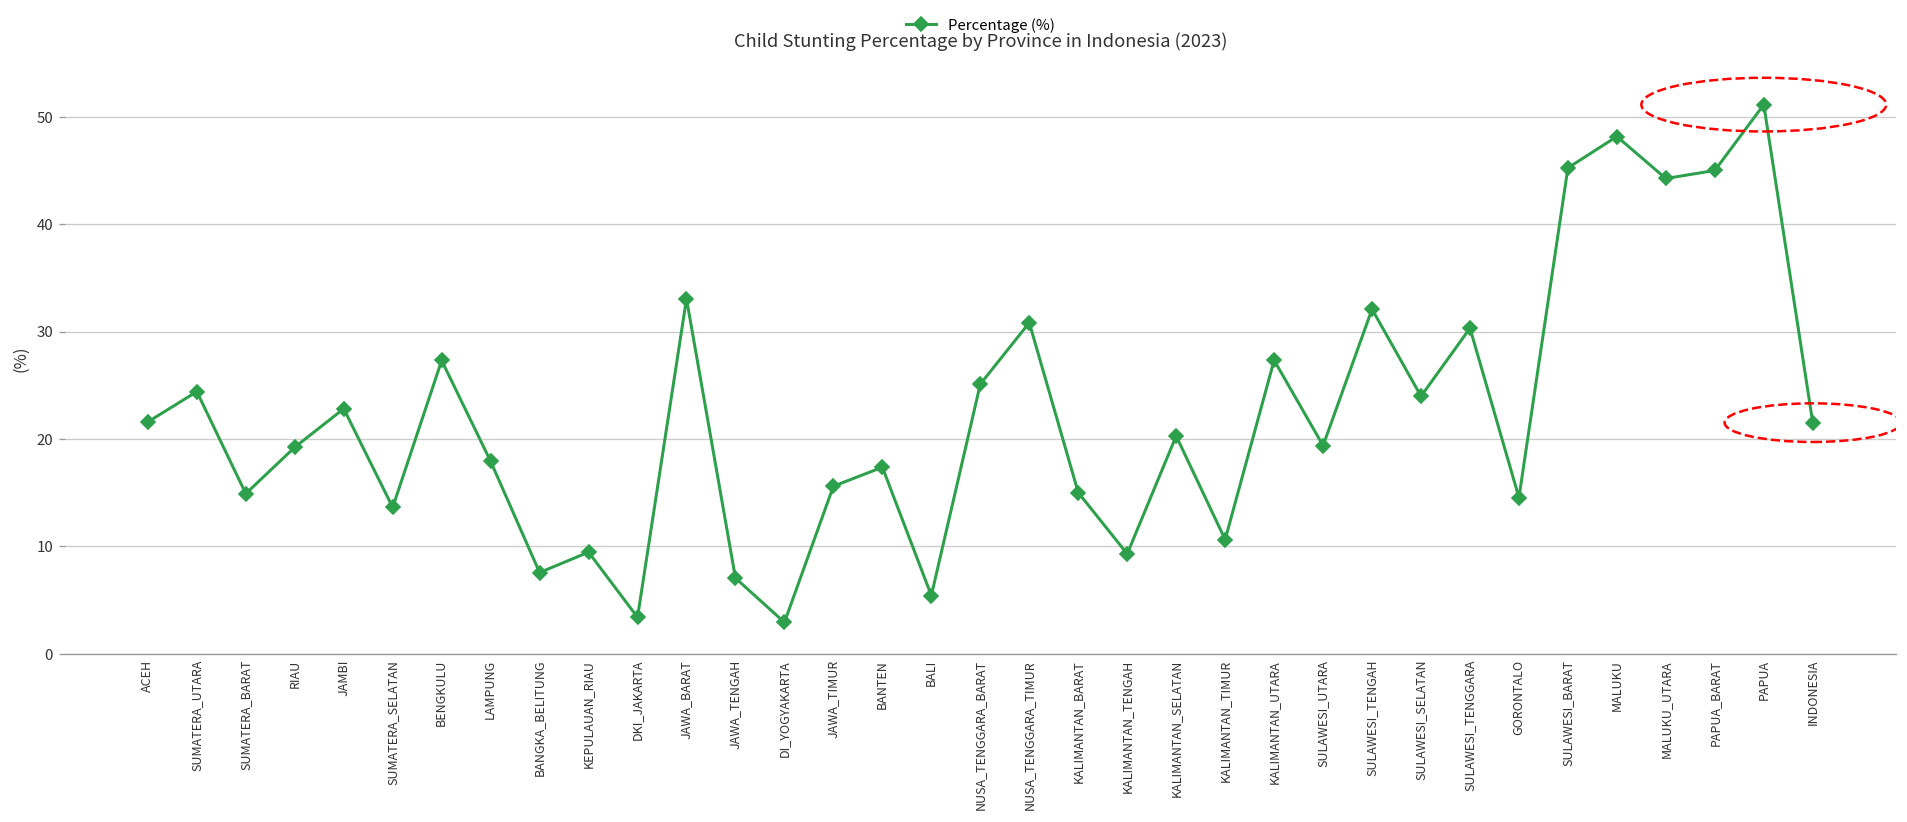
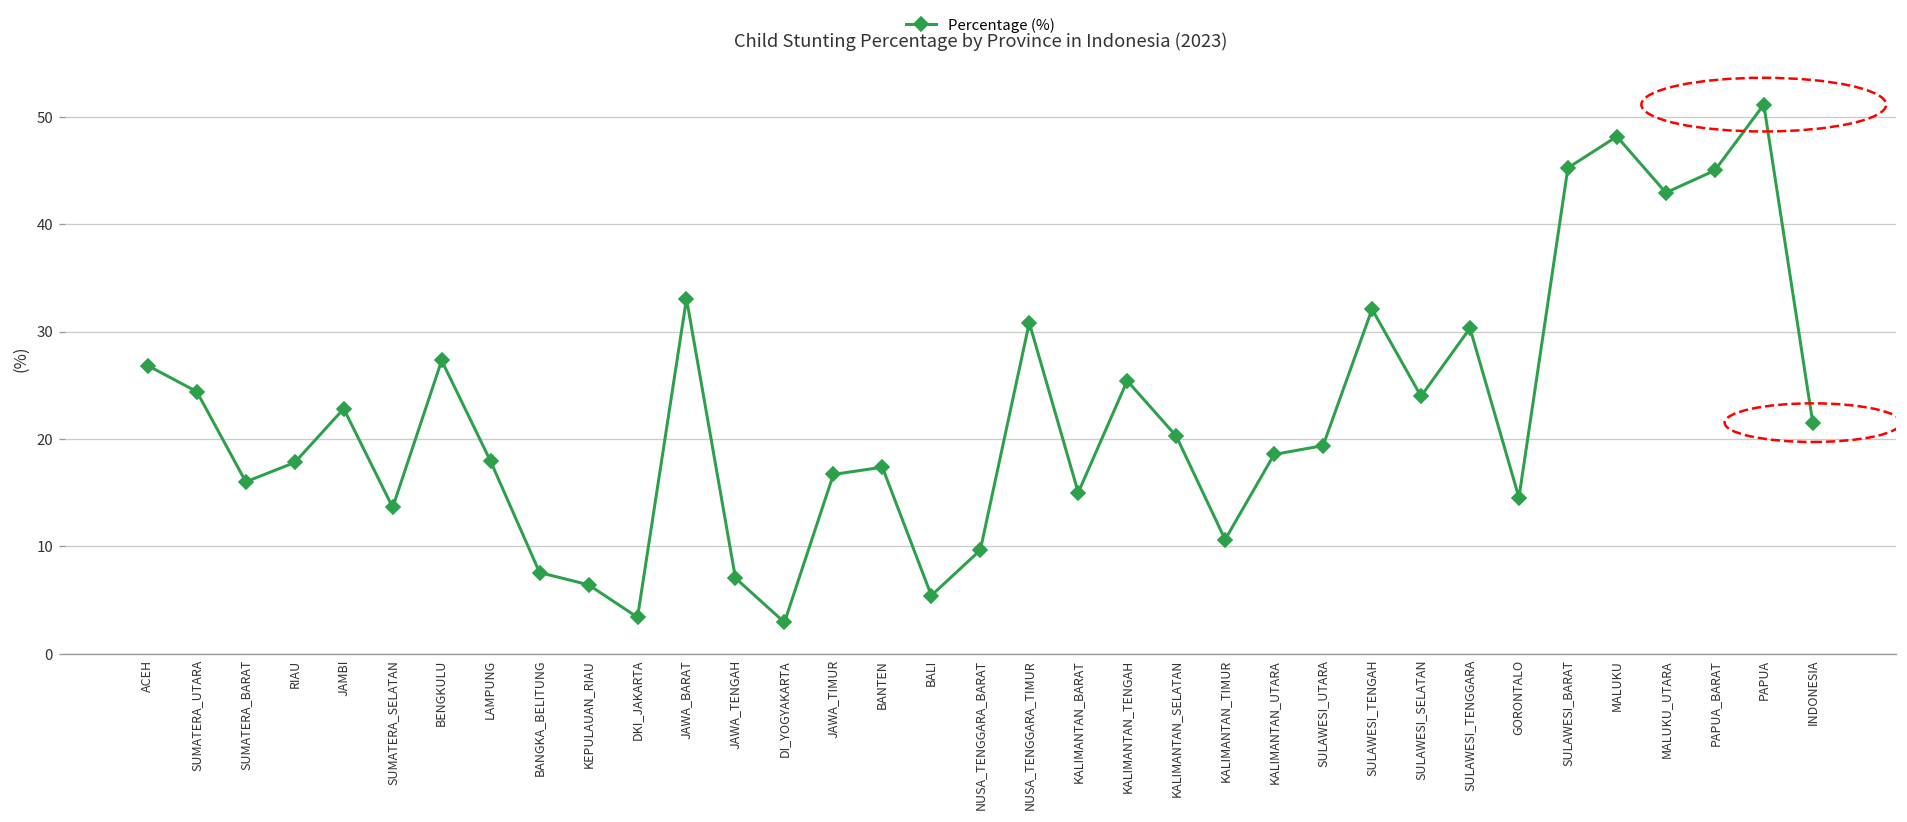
  {
-   "ACEH": 22,
+   "ACEH": 27,
    "SUMATERA_UTARA": 24,
-   "SUMATERA_BARAT": 15,
-   "RIAU": 19,
+   "SUMATERA_BARAT": 16,
+   "RIAU": 18,
    "JAMBI": 23,
    "SUMATERA_SELATAN": 14,
    "BENGKULU": 27,
    "LAMPUNG": 18,
    "BANGKA_BELITUNG": 8,
-   "KEPULAUAN_RIAU": 9,
+   "KEPULAUAN_RIAU": 6,
    "DKI_JAKARTA": 3,
    "JAWA_BARAT": 33,
    "JAWA_TENGAH": 7,
    "DI_YOGYAKARTA": 3,
-   "JAWA_TIMUR": 16,
+   "JAWA_TIMUR": 17,
    "BANTEN": 17,
    "BALI": 5,
-   "NUSA_TENGGARA_BARAT": 25,
+   "NUSA_TENGGARA_BARAT": 10,
    "NUSA_TENGGARA_TIMUR": 31,
    "KALIMANTAN_BARAT": 15,
-   "KALIMANTAN_TENGAH": 9,
+   "KALIMANTAN_TENGAH": 25,
    "KALIMANTAN_SELATAN": 20,
    "KALIMANTAN_TIMUR": 11,
-   "KALIMANTAN_UTARA": 27,
+   "KALIMANTAN_UTARA": 19,
    "SULAWESI_UTARA": 19,
    "SULAWESI_TENGAH": 32,
    "SULAWESI_SELATAN": 24,
    "SULAWESI_TENGGARA": 30,
    "GORONTALO": 15,
    "SULAWESI_BARAT": 45,
    "MALUKU": 48,
-   "MALUKU_UTARA": 44,
+   "MALUKU_UTARA": 43,
    "PAPUA_BARAT": 45,
    "PAPUA": 51,
    "INDONESIA": 22
  }
